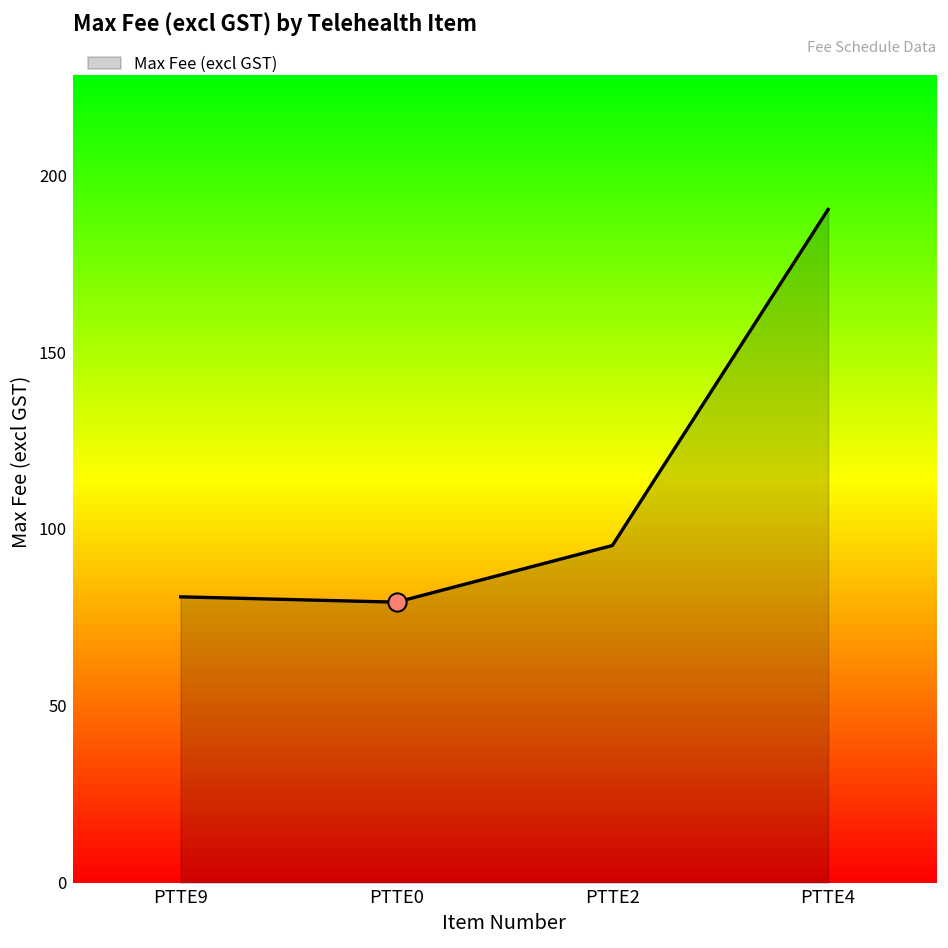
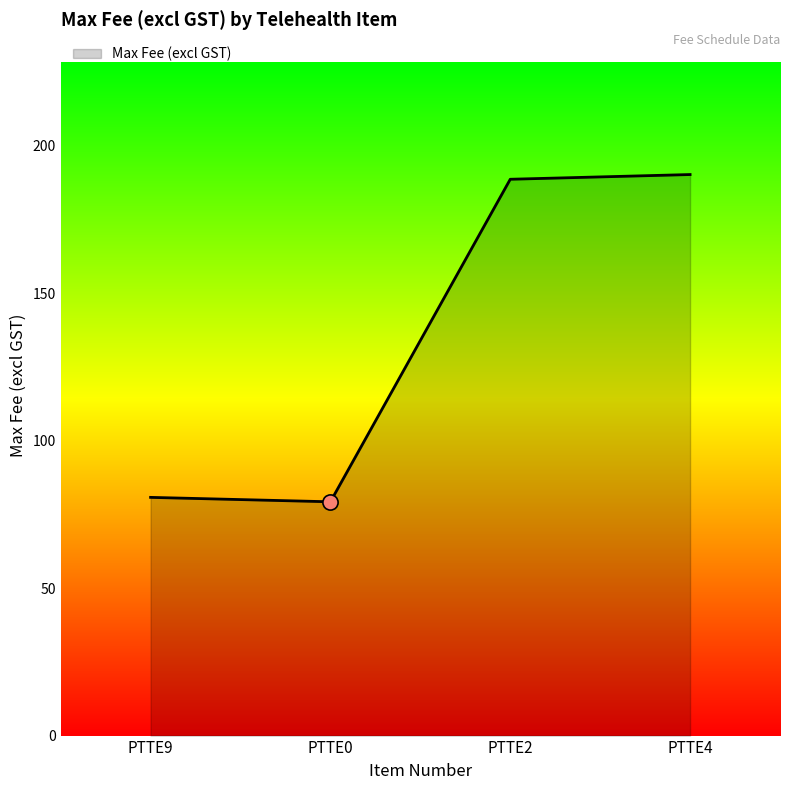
  {
    "Max Fee (excl GST)": {
      "PTTE9": 81,
-     "PTTE2": 95,
+     "PTTE2": 189,
      "PTTE4": 190
    }
  }
